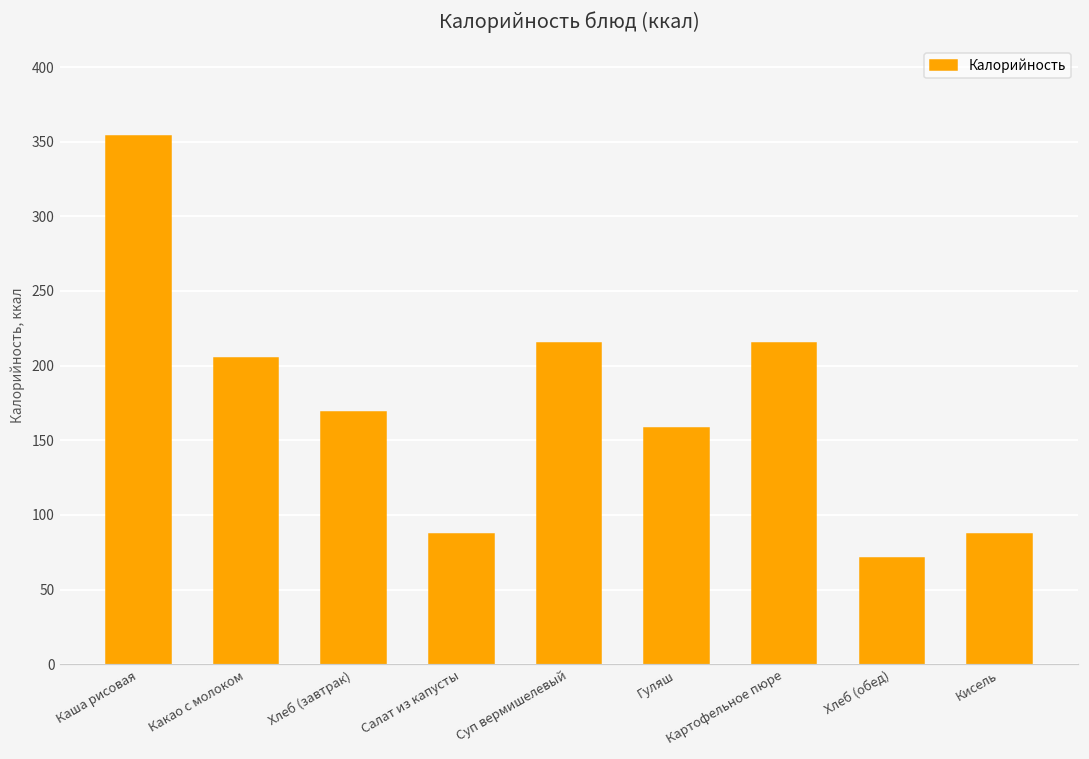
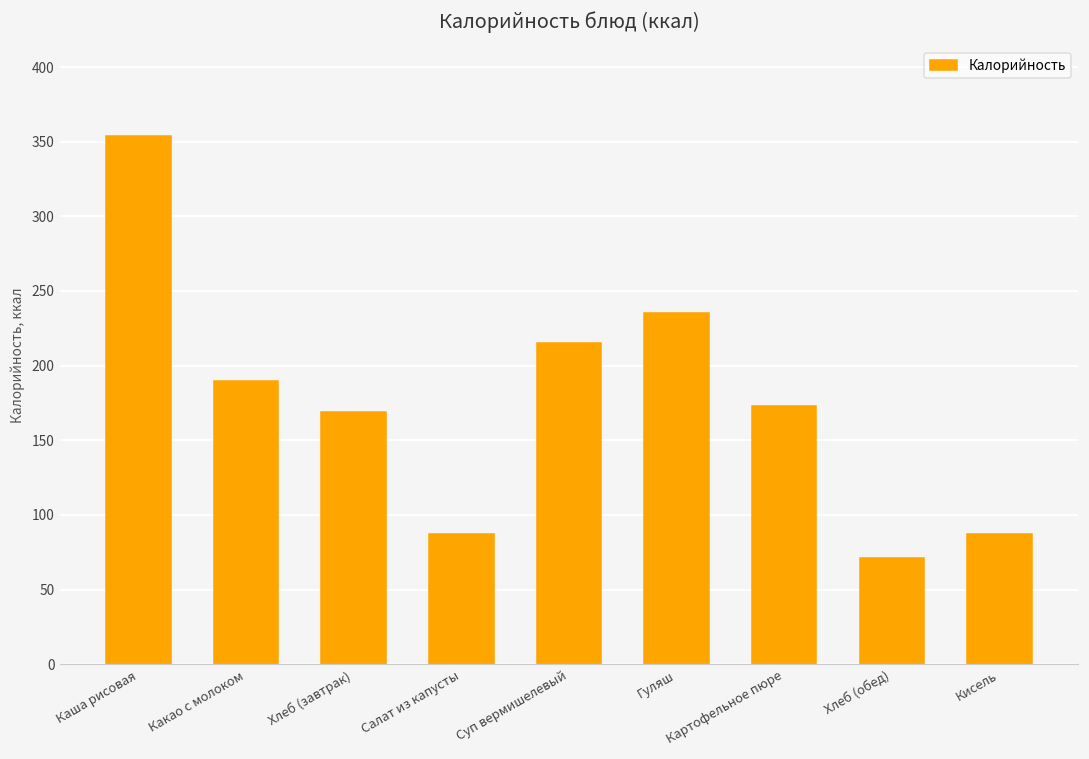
  {
    "Каша рисовая": 354,
-   "Какао с молоком": 205,
+   "Какао с молоком": 190,
    "Хлеб (завтрак)": 169,
    "Салат из капусты": 87,
    "Суп вермишелевый": 215,
-   "Гуляш": 158,
-   "Картофельное пюре": 215,
+   "Гуляш": 235,
+   "Картофельное пюре": 173,
    "Хлеб (обед)": 71,
    "Кисель": 87
  }
